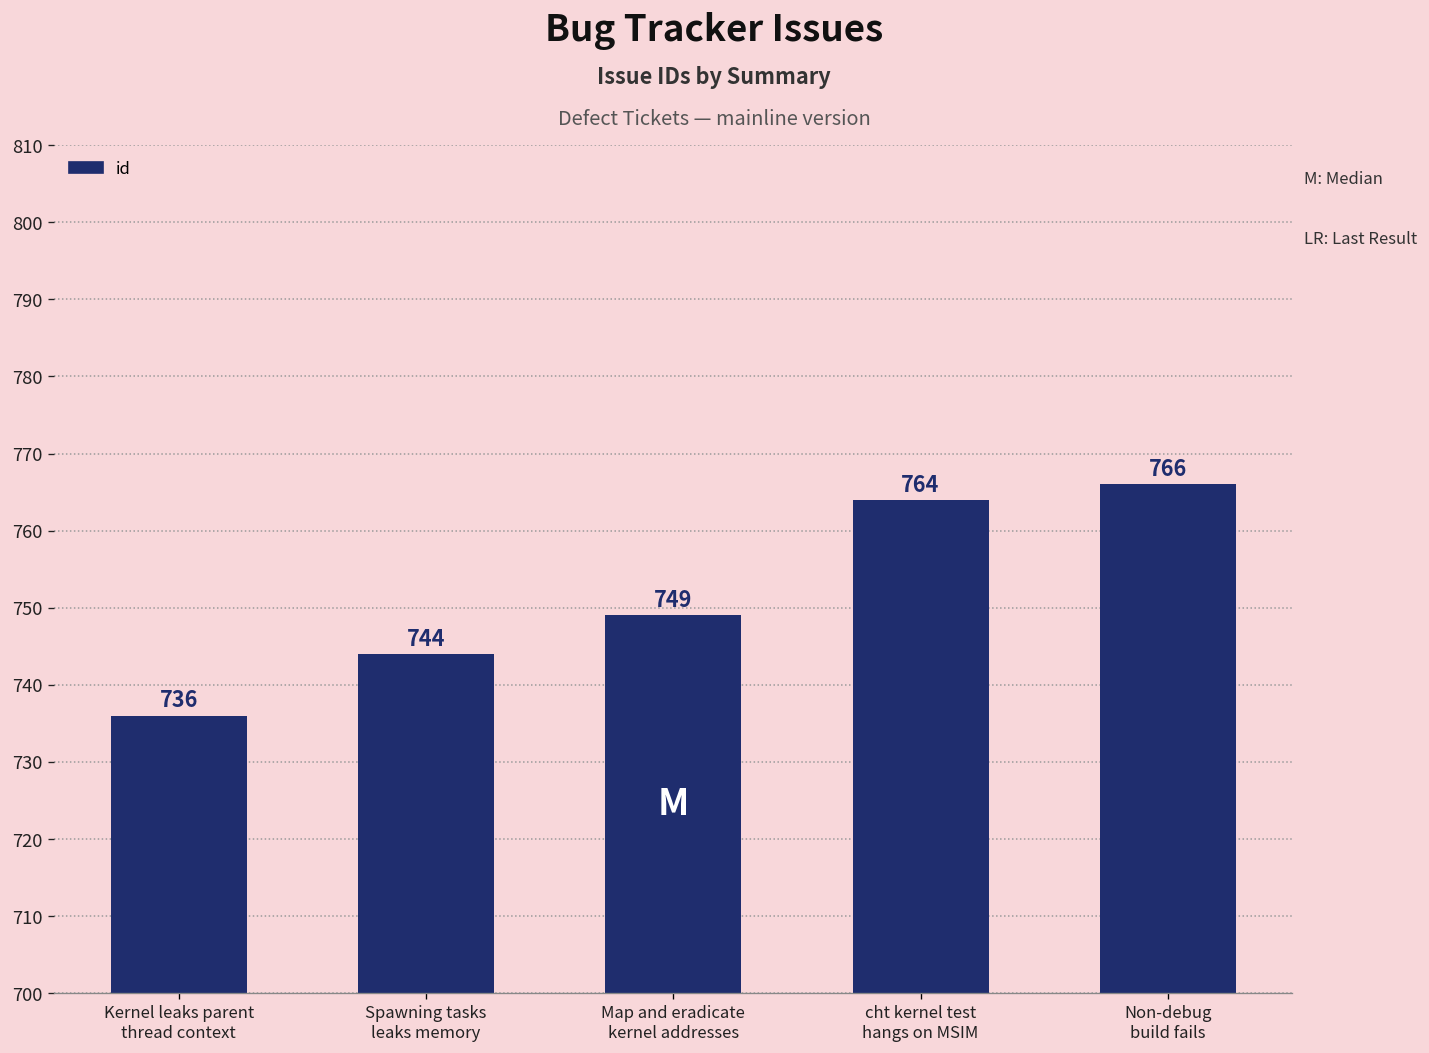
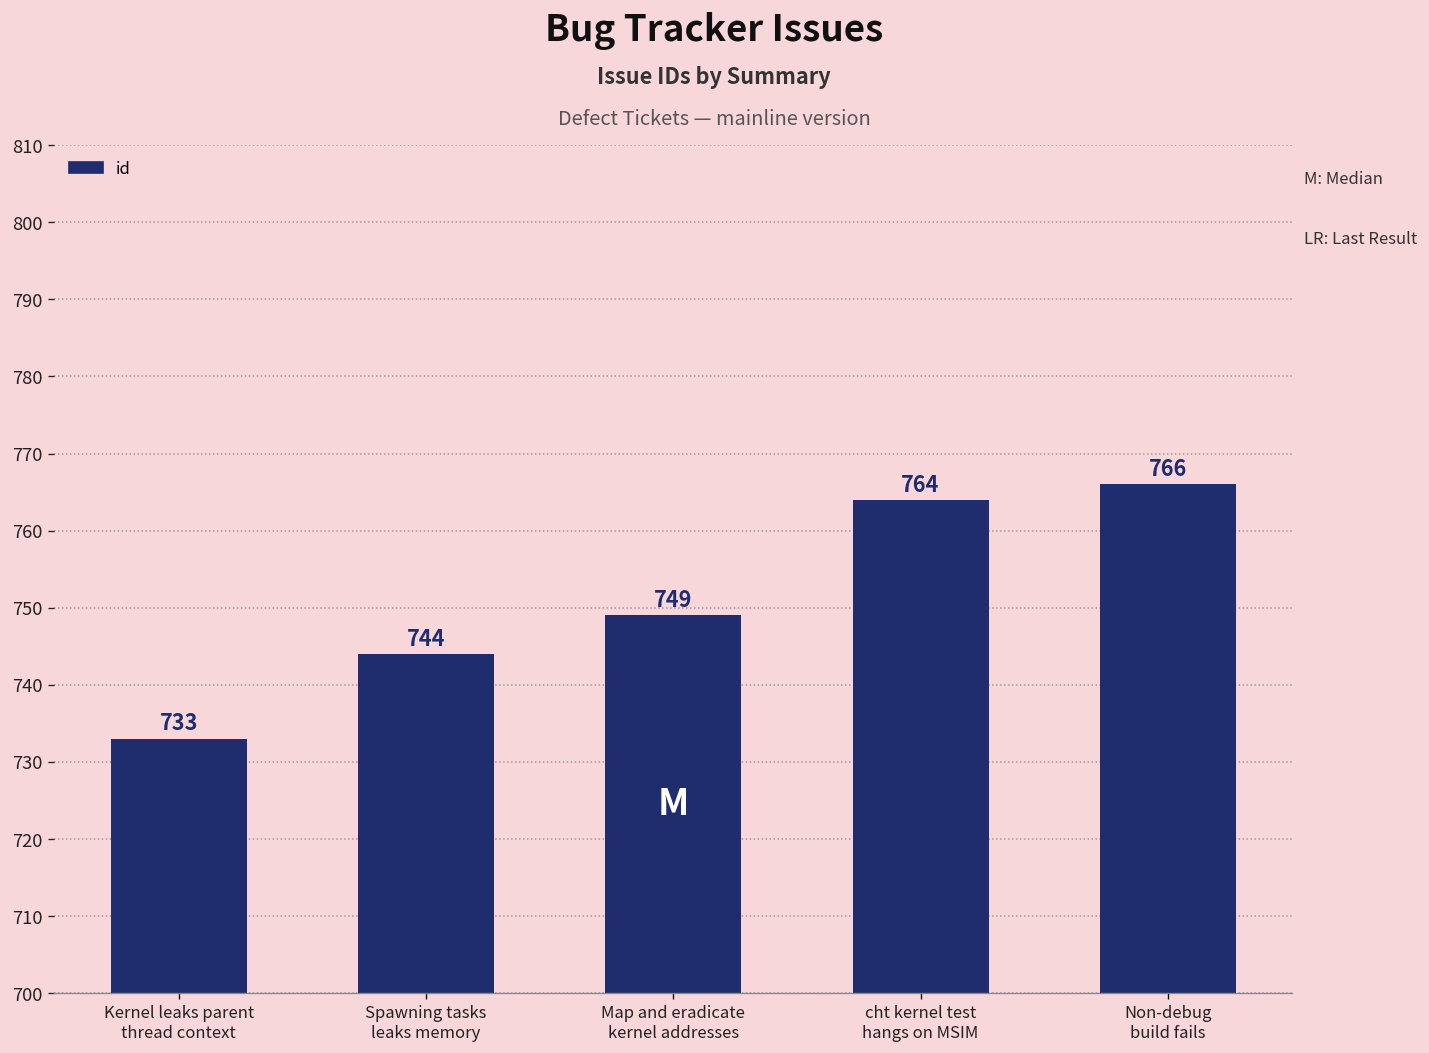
  {
-   "Kernel leaks parent thread context": 736,
+   "Kernel leaks parent thread context": 733,
    "Spawning tasks leaks memory": 744,
    "Map and eradicate kernel addresses": 749,
    "cht kernel test hangs on MSIM": 764,
    "Non-debug build fails": 766
  }
